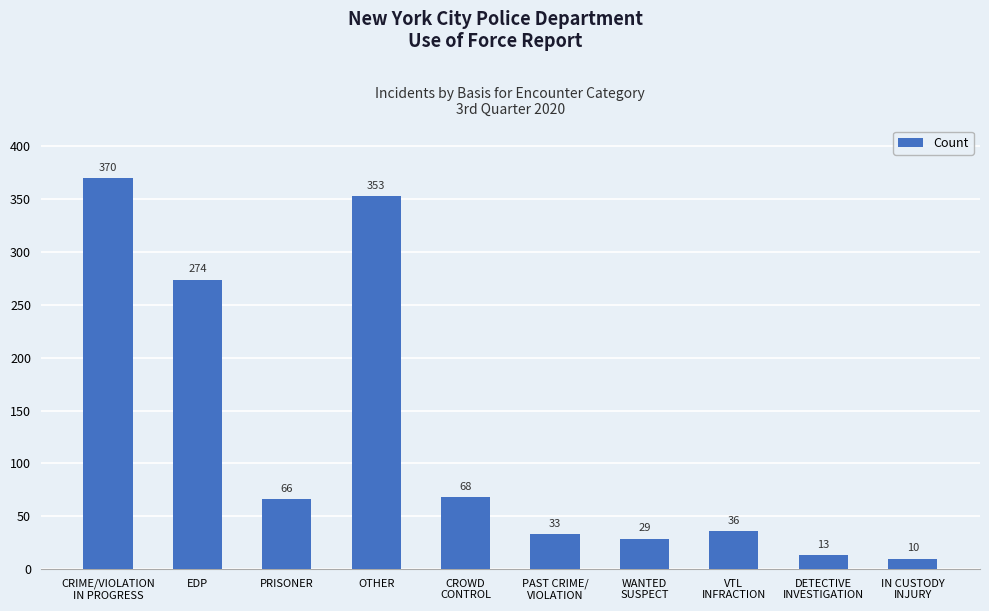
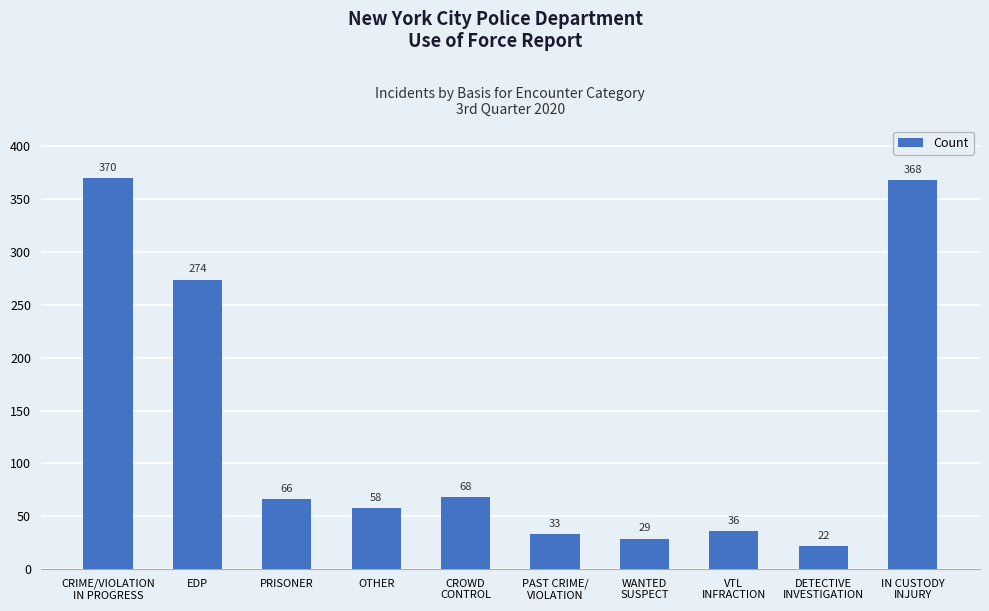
  {
    "CRIME/VIOLATION IN PROGRESS": 370,
    "EDP": 274,
    "PRISONER": 66,
-   "OTHER": 353,
+   "OTHER": 58,
    "CROWD CONTROL": 68,
    "PAST CRIME/ VIOLATION": 33,
    "WANTED SUSPECT": 29,
    "VTL INFRACTION": 36,
-   "DETECTIVE INVESTIGATION": 13,
-   "IN CUSTODY INJURY": 10
+   "DETECTIVE INVESTIGATION": 22,
+   "IN CUSTODY INJURY": 368
  }
